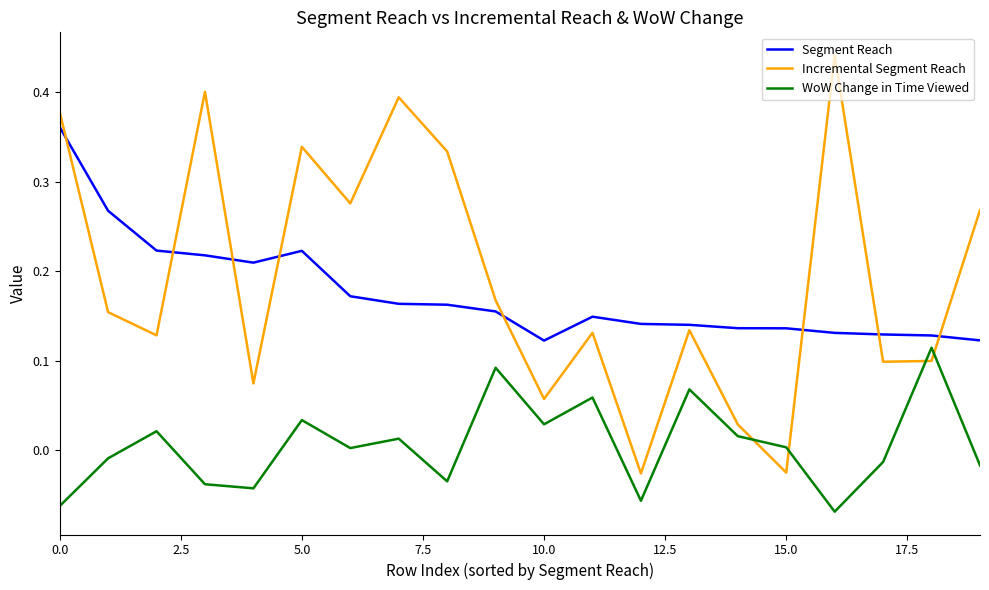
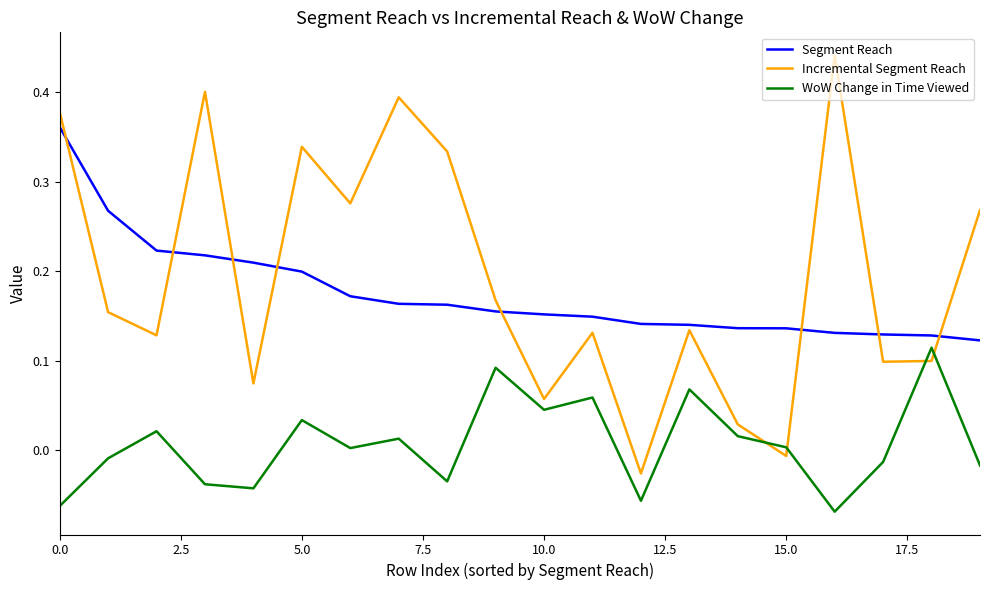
  {
    "Segment Reach": {
      "0.0": 0.36,
-     "5.0": 0.22,
-     "10.0": 0.12,
+     "5.0": 0.20,
+     "10.0": 0.15,
      "15.0": 0.14
    },
    "Incremental Segment Reach": {
      "0.0": 0.38,
      "5.0": 0.34,
      "10.0": 0.06,
-     "15.0": -0.02
+     "15.0": -0.01
    },
    "WoW Change in Time Viewed": {
      "0.0": -0.06,
      "5.0": 0.03,
-     "10.0": 0.03,
+     "10.0": 0.05,
      "15.0": 0.00
    }
  }
